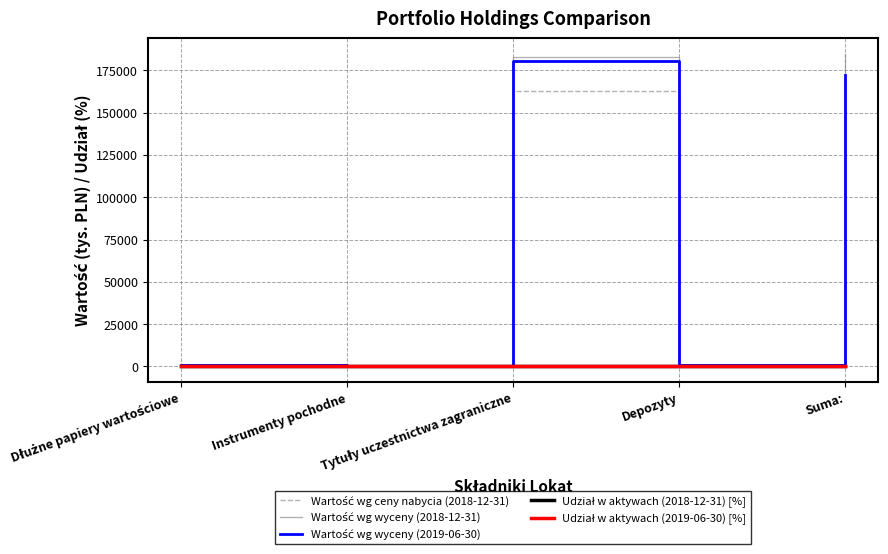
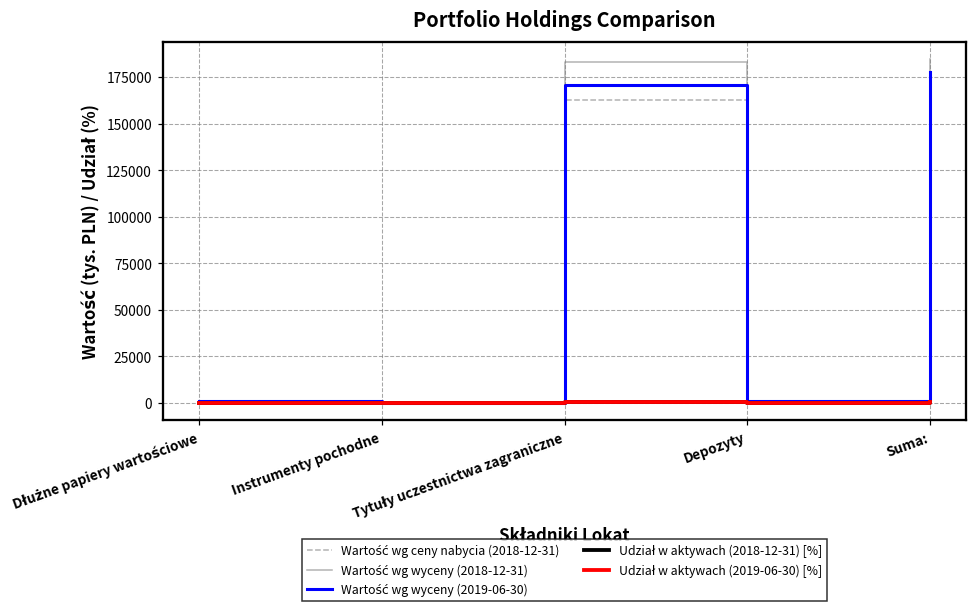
  {
    "Wartość wg wyceny (2019-06-30)": {
-     "Tytuły uczestnictwa zagraniczne": 180000,
-     "Suma:": 172000
+     "Tytuły uczestnictwa zagraniczne": 171000,
+     "Suma:": 178000
    },
    "Udział w aktywach (2019-06-30) [%]": {
      "Tytuły uczestnictwa zagraniczne": 0,
      "Suma:": 0
    }
  }
